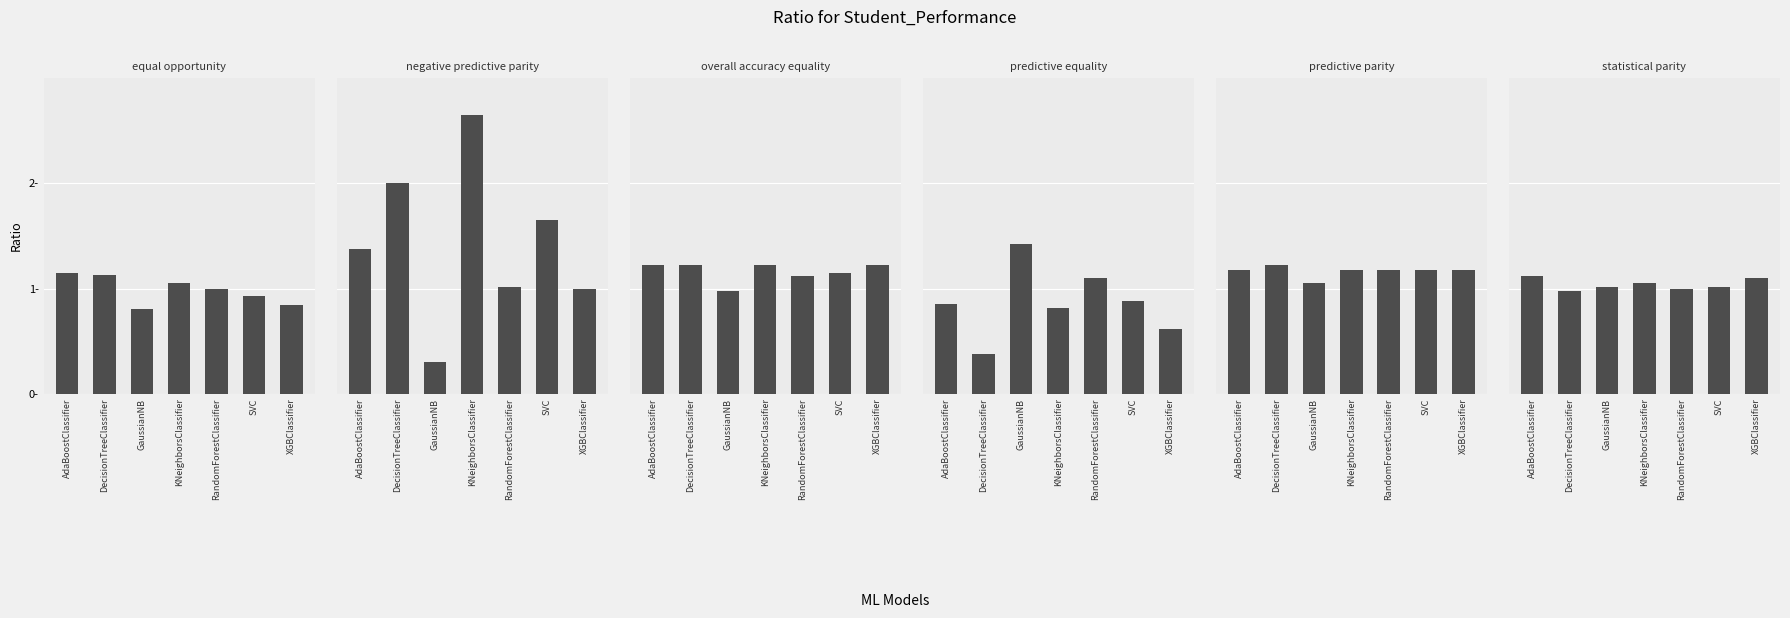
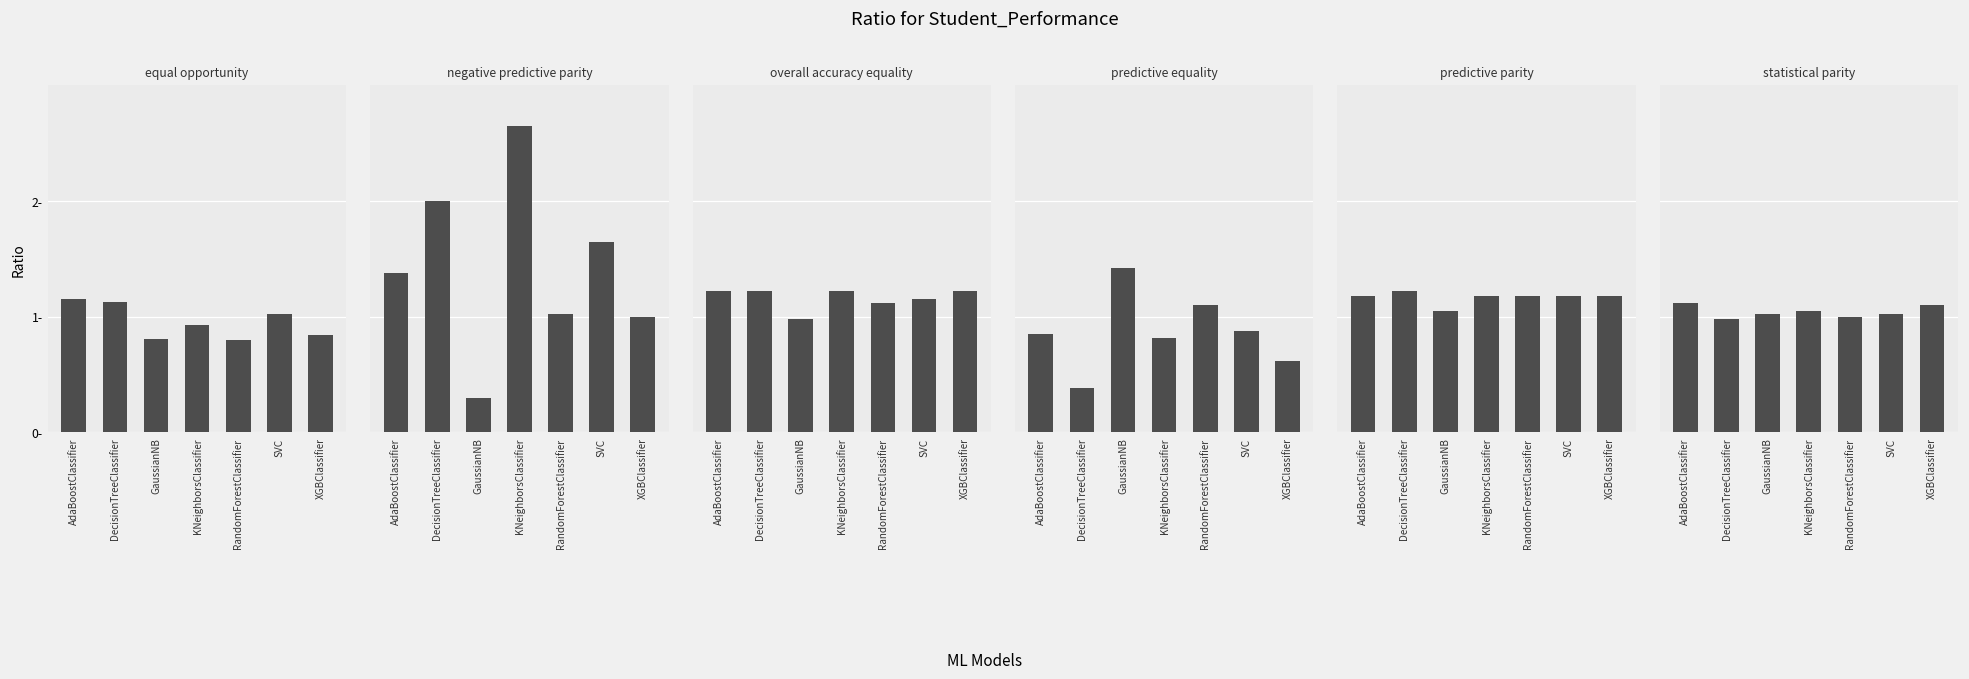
  {
    "equal opportunity": {
      "AdaBoostClassifier": "1.15-",
      "DecisionTreeClassifier": "1.13-",
      "GaussianNB": "0.81-",
-     "KNeighborsClassifier": "1.05-",
-     "RandomForestClassifier": "1.0-",
-     "SVC": "0.93-",
+     "KNeighborsClassifier": "0.93-",
+     "RandomForestClassifier": "0.8-",
+     "SVC": "1.02-",
      "XGBClassifier": "0.84-"
    }
  }
